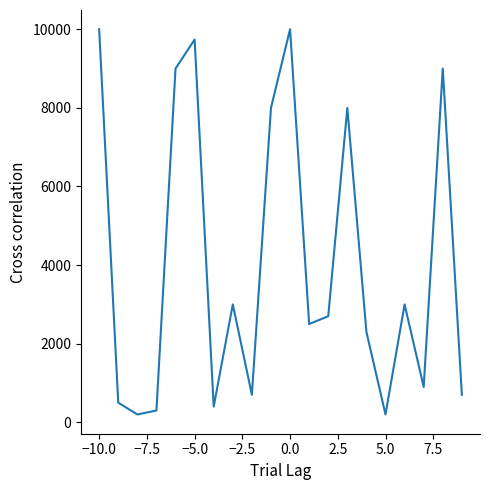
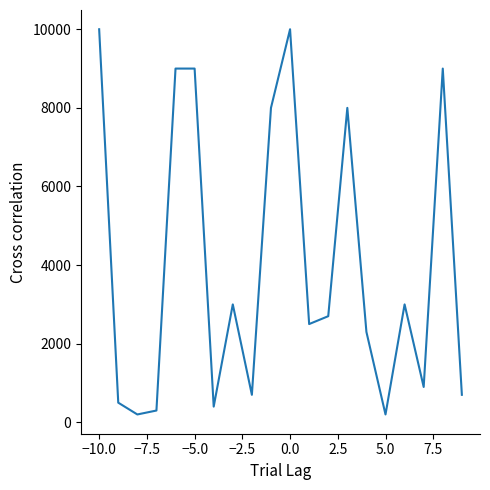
  {
    "−10.0": 10000,
-   "−5.0": 9700,
+   "−5.0": 9000,
    "0.0": 10000,
    "5.0": 200
  }
